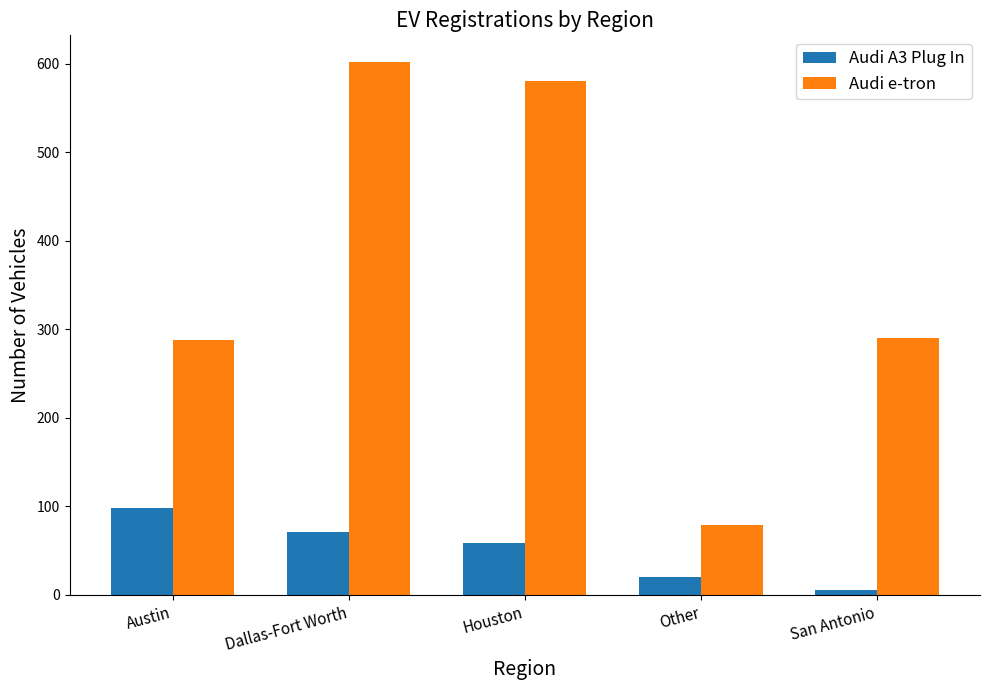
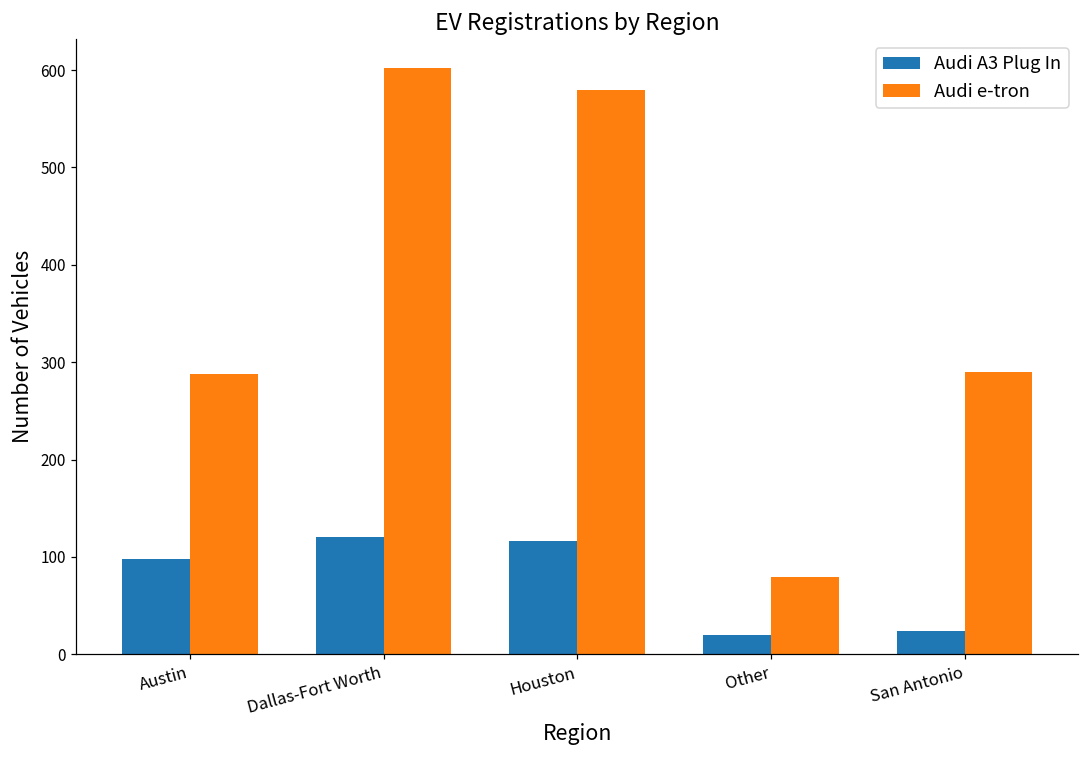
  {
    "Audi A3 Plug In": {
      "Austin": 100,
-     "Dallas-Fort Worth": 70,
-     "Houston": 60,
+     "Dallas-Fort Worth": 120,
+     "Houston": 120,
      "Other": 20,
-     "San Antonio": 10
+     "San Antonio": 20
    },
    "Audi e-tron": {
      "Austin": 290,
      "Dallas-Fort Worth": 600,
      "Houston": 580,
      "Other": 80,
      "San Antonio": 290
    }
  }
